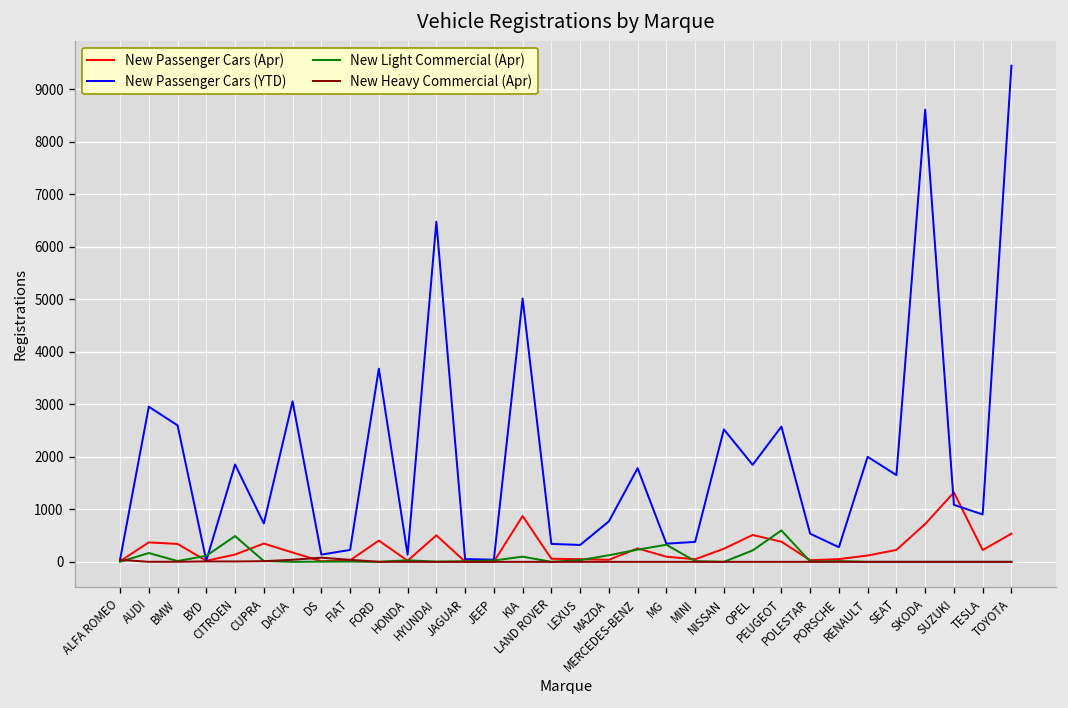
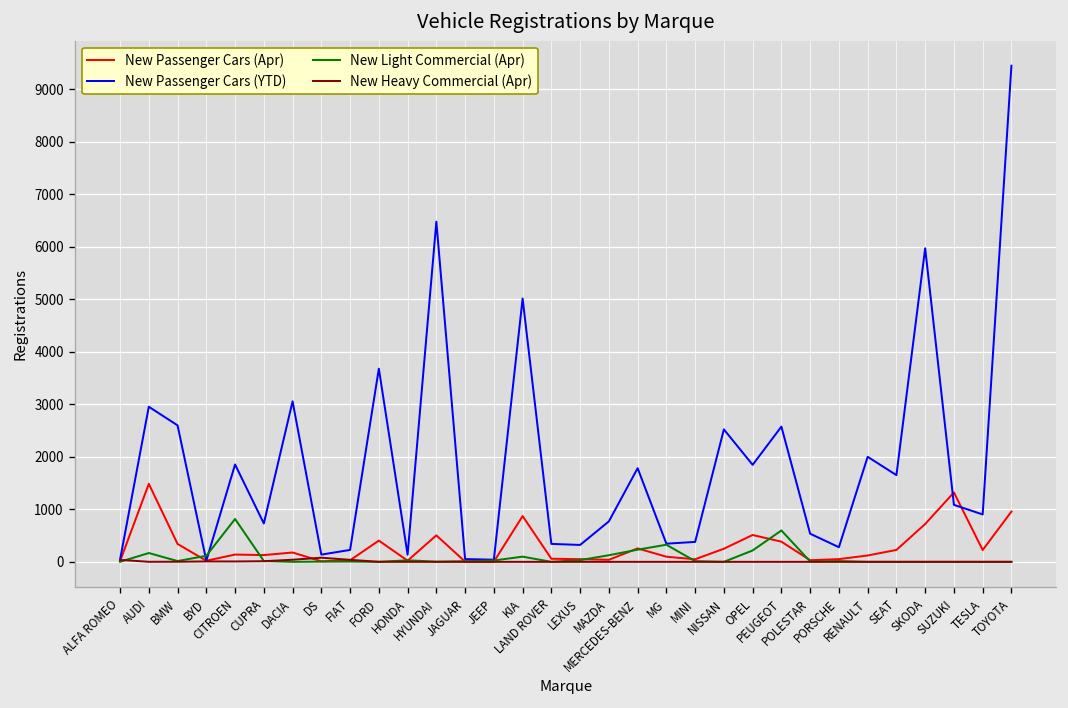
  {
    "New Passenger Cars (Apr)": {
-     "AUDI": 400,
+     "AUDI": 1500,
      "BMW": 300,
      "CITROEN": 100,
-     "CUPRA": 300,
+     "CUPRA": 100,
      "DACIA": 200,
      "FORD": 400,
      "HYUNDAI": 500,
      "KIA": 900,
      "LAND ROVER": 100,
      "MG": 100,
      "NISSAN": 300,
      "OPEL": 500,
      "PEUGEOT": 400,
      "RENAULT": 100,
      "SEAT": 200,
      "SKODA": 700,
      "SUZUKI": 1300,
      "TESLA": 200,
-     "TOYOTA": 500
+     "TOYOTA": 1000
    },
    "New Passenger Cars (YTD)": {
      "AUDI": 3000,
      "BMW": 2600,
      "CITROEN": 1900,
      "CUPRA": 700,
      "DACIA": 3100,
      "DS": 100,
      "FIAT": 200,
      "FORD": 3700,
      "HONDA": 100,
      "HYUNDAI": 6500,
      "KIA": 5000,
      "LAND ROVER": 300,
      "LEXUS": 300,
      "MAZDA": 800,
      "MERCEDES-BENZ": 1800,
      "MINI": 400,
      "NISSAN": 2500,
      "OPEL": 1800,
      "PEUGEOT": 2600,
      "POLESTAR": 500,
      "PORSCHE": 300,
      "RENAULT": 2000,
      "SEAT": 1700,
-     "SKODA": 8600,
+     "SKODA": 6000,
      "SUZUKI": 1100,
      "TESLA": 900,
      "TOYOTA": 9500
    },
    "New Light Commercial (Apr)": {
      "AUDI": 200,
      "BYD": 100,
-     "CITROEN": 500,
+     "CITROEN": 800,
      "KIA": 100,
      "MAZDA": 100,
      "OPEL": 200,
      "PEUGEOT": 600
    },
    "New Heavy Commercial (Apr)": {
      "AUDI": 0,
      "CITROEN": 0,
      "DS": 100,
      "KIA": 0,
      "MERCEDES-BENZ": 0,
      "MG": 0,
      "OPEL": 0,
      "PEUGEOT": 0
    }
  }
